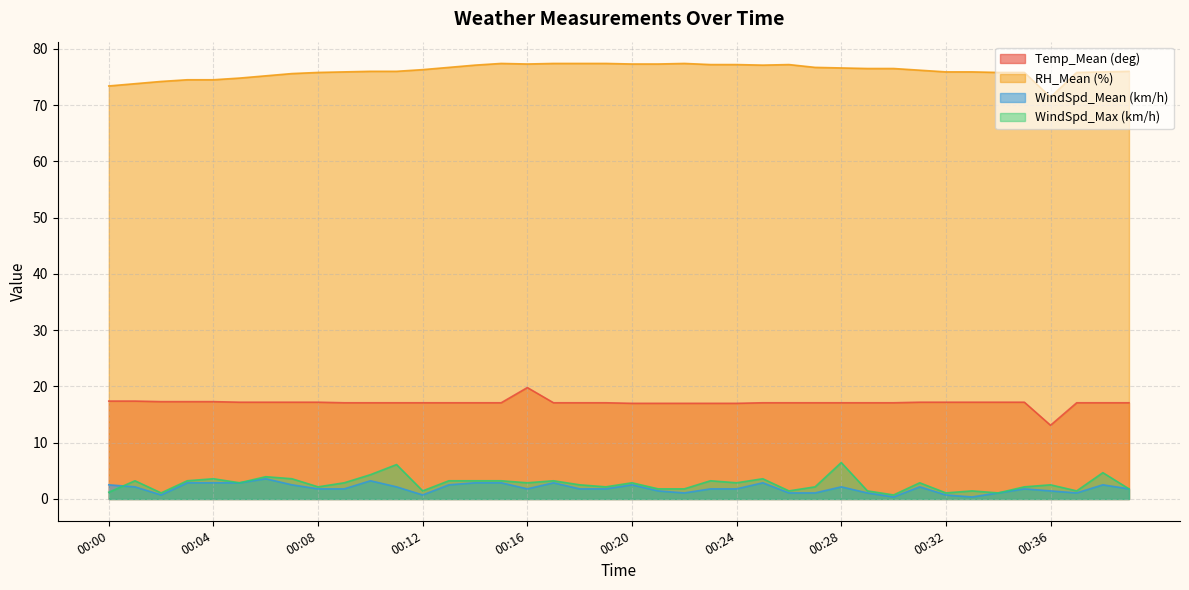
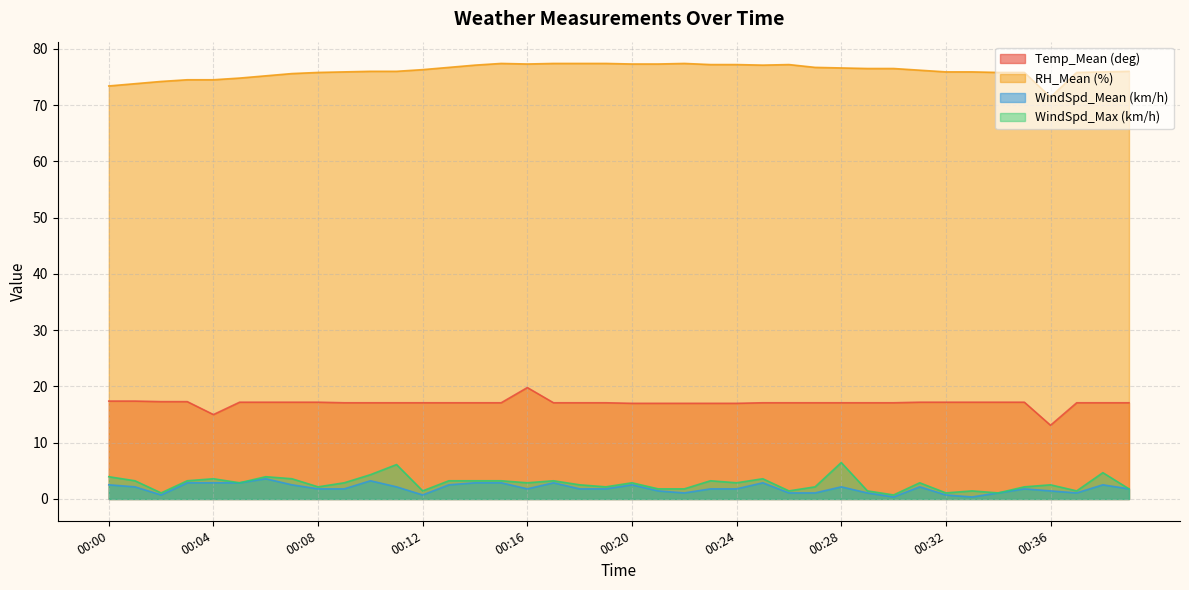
  {
    "Temp_Mean (deg)": {
      "00:00": 17,
-     "00:04": 17,
+     "00:04": 15,
      "00:08": 17,
      "00:12": 17,
      "00:16": 20,
      "00:20": 17,
      "00:24": 17,
      "00:28": 17,
      "00:32": 17,
      "00:36": 13
    },
    "RH_Mean (%)": {
      "00:00": 73,
      "00:04": 75,
      "00:08": 76,
      "00:12": 76,
      "00:16": 77,
      "00:20": 77,
      "00:24": 77,
      "00:28": 77,
      "00:32": 76
    },
    "WindSpd_Mean (km/h)": {
      "00:00": 3,
      "00:04": 3,
      "00:12": 1,
      "00:16": 2,
      "00:24": 2,
      "00:28": 2,
      "00:36": 1
    },
    "WindSpd_Max (km/h)": {
-     "00:00": 1,
+     "00:00": 4,
      "00:04": 4,
      "00:12": 1,
      "00:16": 3,
      "00:24": 3,
      "00:28": 6,
      "00:36": 3
    }
  }
